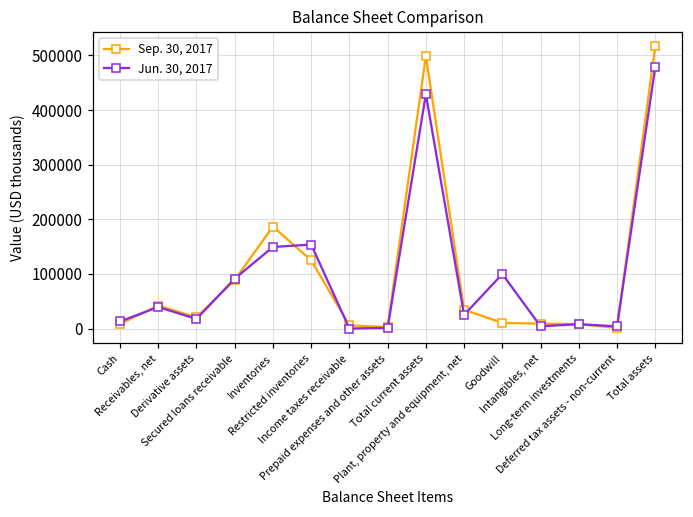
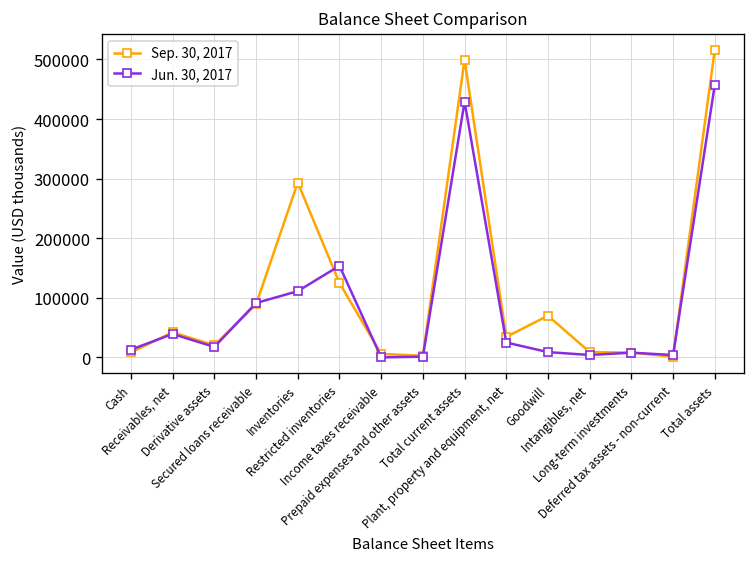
  {
    "Sep. 30, 2017": {
-     "Inventories": 190000,
+     "Inventories": 290000,
      "Restricted inventories": 120000,
      "Income taxes receivable": 10000,
      "Total current assets": 500000,
      "Plant, property and equipment, net": 30000,
-     "Goodwill": 10000,
+     "Goodwill": 70000,
      "Total assets": 520000
    },
    "Jun. 30, 2017": {
-     "Inventories": 150000,
+     "Inventories": 110000,
      "Restricted inventories": 150000,
      "Income taxes receivable": 0,
      "Total current assets": 430000,
      "Plant, property and equipment, net": 20000,
-     "Goodwill": 100000,
-     "Total assets": 480000
+     "Goodwill": 10000,
+     "Total assets": 460000
    }
  }
